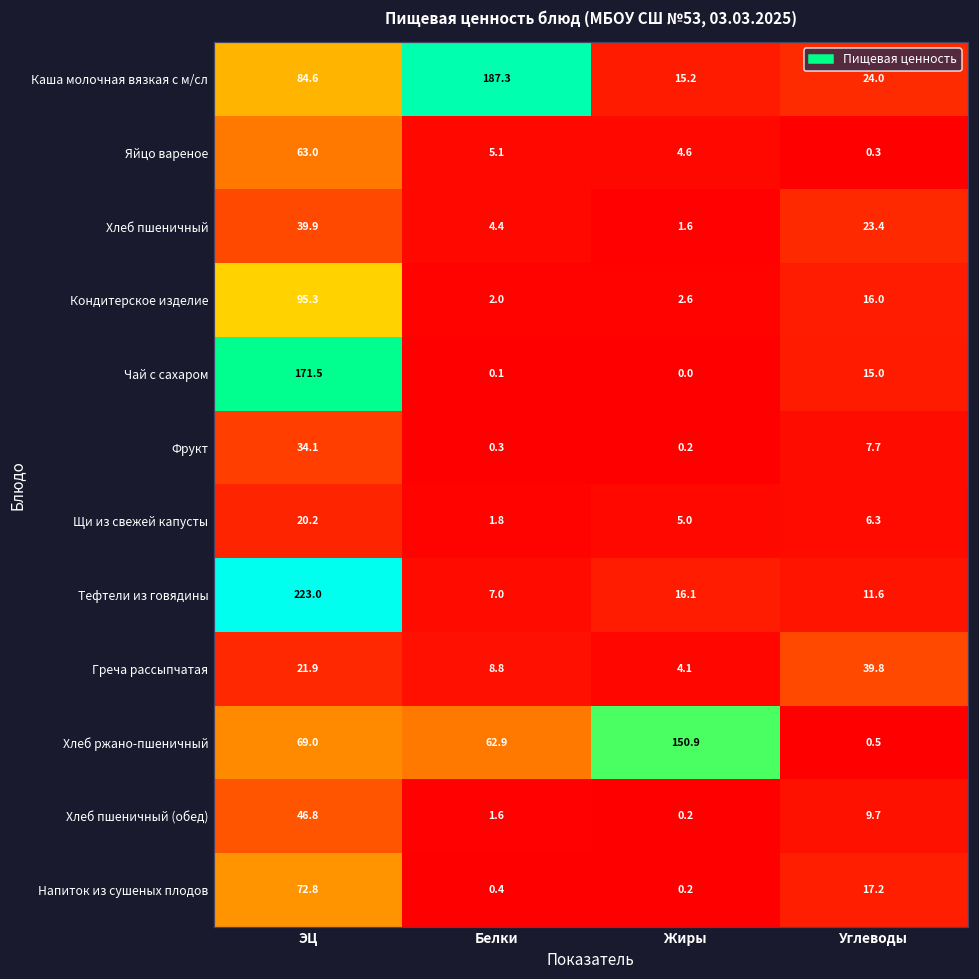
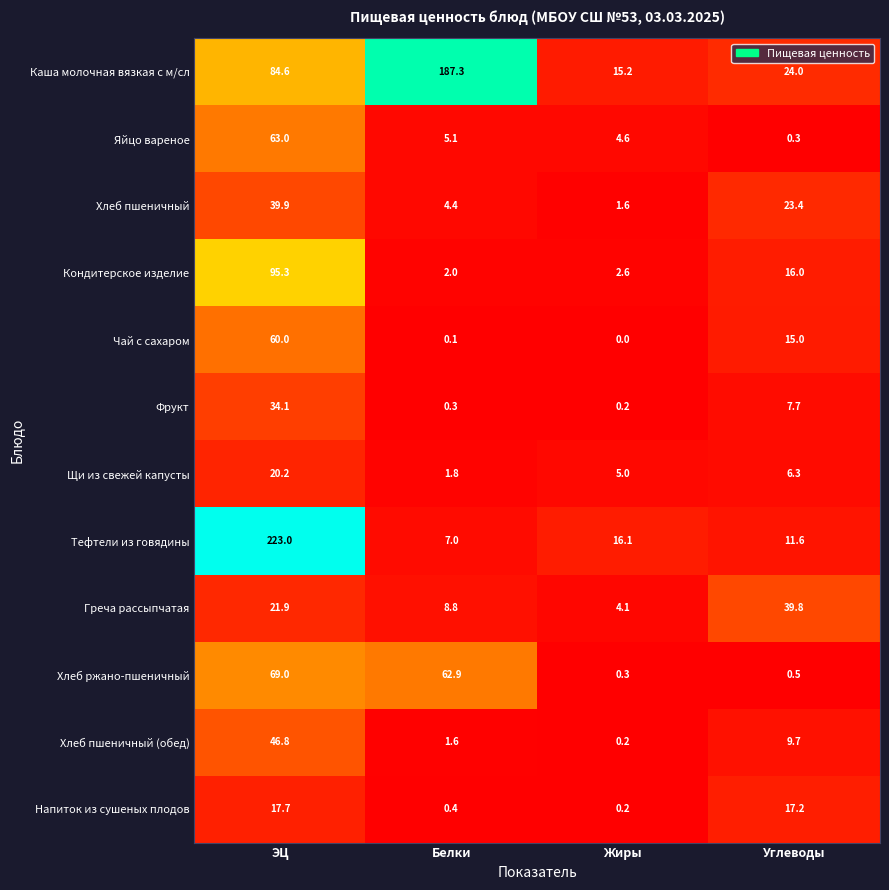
  {
    "Каша молочная вязкая с м/сл": {
      "ЭЦ": 84.6,
      "Белки": 187.3,
      "Жиры": 15.2,
      "Углеводы": 24.0
    },
    "Яйцо вареное": {
      "ЭЦ": 63.0,
      "Белки": 5.1,
      "Жиры": 4.6,
      "Углеводы": 0.3
    },
    "Хлеб пшеничный": {
      "ЭЦ": 39.9,
      "Белки": 4.4,
      "Жиры": 1.6,
      "Углеводы": 23.4
    },
    "Кондитерское изделие": {
      "ЭЦ": 95.3,
      "Белки": 2.0,
      "Жиры": 2.6,
      "Углеводы": 16.0
    },
    "Чай с сахаром": {
-     "ЭЦ": 171.5,
+     "ЭЦ": 60.0,
      "Белки": 0.1,
      "Жиры": 0.0,
      "Углеводы": 15.0
    },
    "Фрукт": {
      "ЭЦ": 34.1,
      "Белки": 0.3,
      "Жиры": 0.2,
      "Углеводы": 7.7
    },
    "Щи из свежей капусты": {
      "ЭЦ": 20.2,
      "Белки": 1.8,
      "Жиры": 5.0,
      "Углеводы": 6.3
    },
    "Тефтели из говядины": {
      "ЭЦ": 223.0,
      "Белки": 7.0,
      "Жиры": 16.1,
      "Углеводы": 11.6
    },
    "Греча рассыпчатая": {
      "ЭЦ": 21.9,
      "Белки": 8.8,
      "Жиры": 4.1,
      "Углеводы": 39.8
    },
    "Хлеб ржано-пшеничный": {
      "ЭЦ": 69.0,
      "Белки": 62.9,
-     "Жиры": 150.9,
+     "Жиры": 0.3,
      "Углеводы": 0.5
    },
    "Хлеб пшеничный (обед)": {
      "ЭЦ": 46.8,
      "Белки": 1.6,
      "Жиры": 0.2,
      "Углеводы": 9.7
    },
    "Напиток из сушеных плодов": {
-     "ЭЦ": 72.8,
+     "ЭЦ": 17.7,
      "Белки": 0.4,
      "Жиры": 0.2,
      "Углеводы": 17.2
    }
  }
